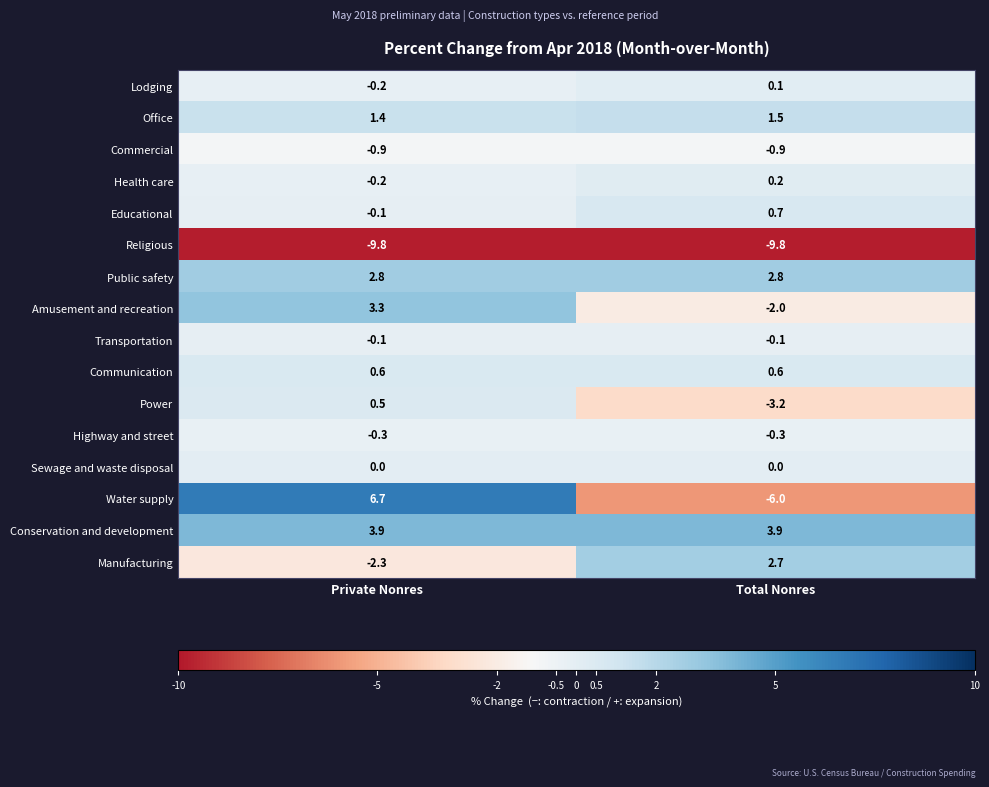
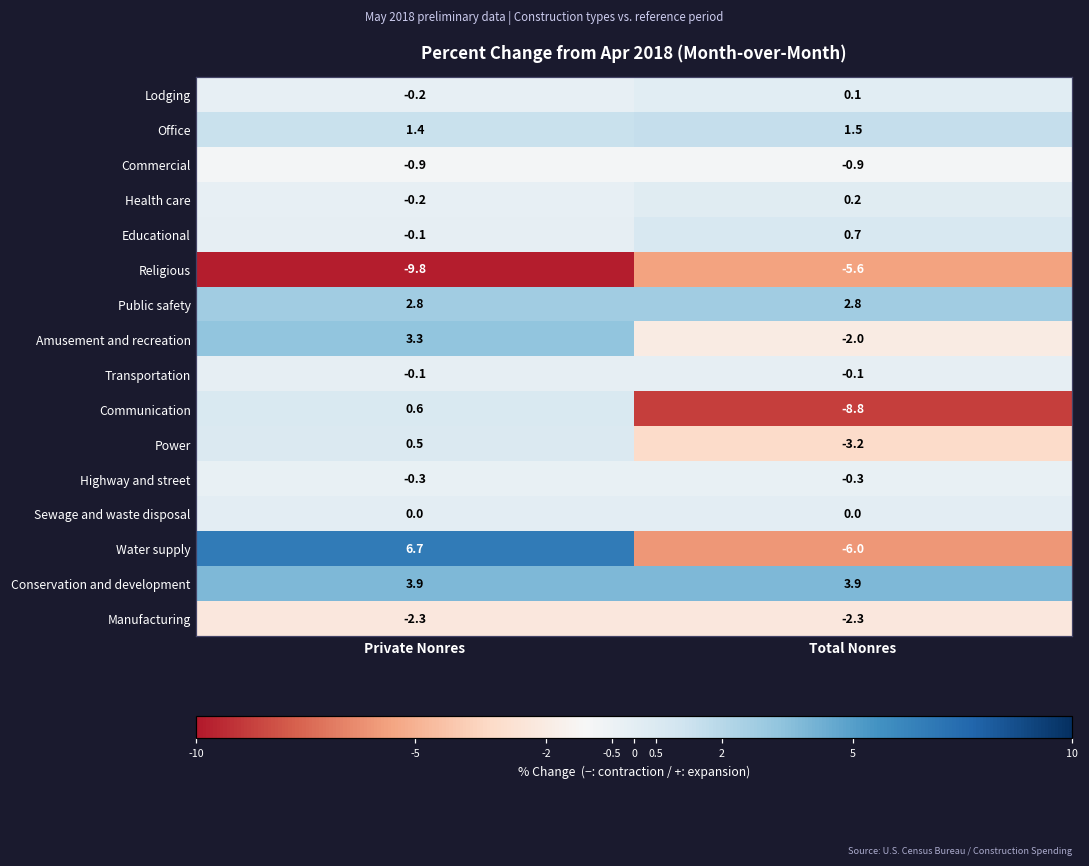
  {
    "Lodging": {
      "Private Nonres": -0.2,
      "Total Nonres": 0.1
    },
    "Office": {
      "Private Nonres": 1.4,
      "Total Nonres": 1.5
    },
    "Commercial": {
      "Private Nonres": -0.9,
      "Total Nonres": -0.9
    },
    "Health care": {
      "Private Nonres": -0.2,
      "Total Nonres": 0.2
    },
    "Educational": {
      "Private Nonres": -0.1,
      "Total Nonres": 0.7
    },
    "Religious": {
      "Private Nonres": -9.8,
-     "Total Nonres": -9.8
+     "Total Nonres": -5.6
    },
    "Public safety": {
      "Private Nonres": 2.8,
      "Total Nonres": 2.8
    },
    "Amusement and recreation": {
      "Private Nonres": 3.3,
      "Total Nonres": -2.0
    },
    "Transportation": {
      "Private Nonres": -0.1,
      "Total Nonres": -0.1
    },
    "Communication": {
      "Private Nonres": 0.6,
-     "Total Nonres": 0.6
+     "Total Nonres": -8.8
    },
    "Power": {
      "Private Nonres": 0.5,
      "Total Nonres": -3.2
    },
    "Highway and street": {
      "Private Nonres": -0.3,
      "Total Nonres": -0.3
    },
    "Sewage and waste disposal": {
      "Private Nonres": 0.0,
      "Total Nonres": 0.0
    },
    "Water supply": {
      "Private Nonres": 6.7,
      "Total Nonres": -6.0
    },
    "Conservation and development": {
      "Private Nonres": 3.9,
      "Total Nonres": 3.9
    },
    "Manufacturing": {
      "Private Nonres": -2.3,
-     "Total Nonres": 2.7
+     "Total Nonres": -2.3
    }
  }
